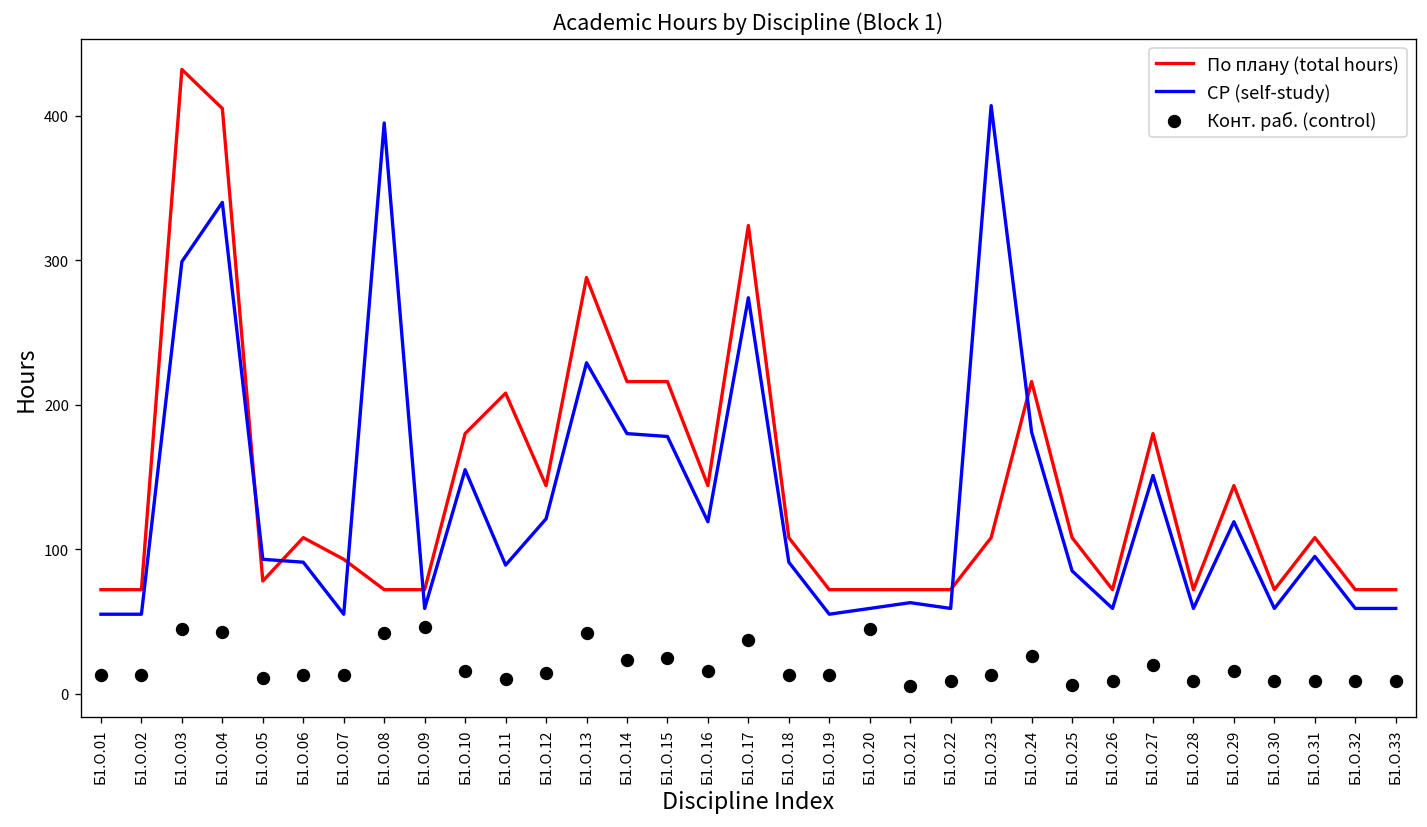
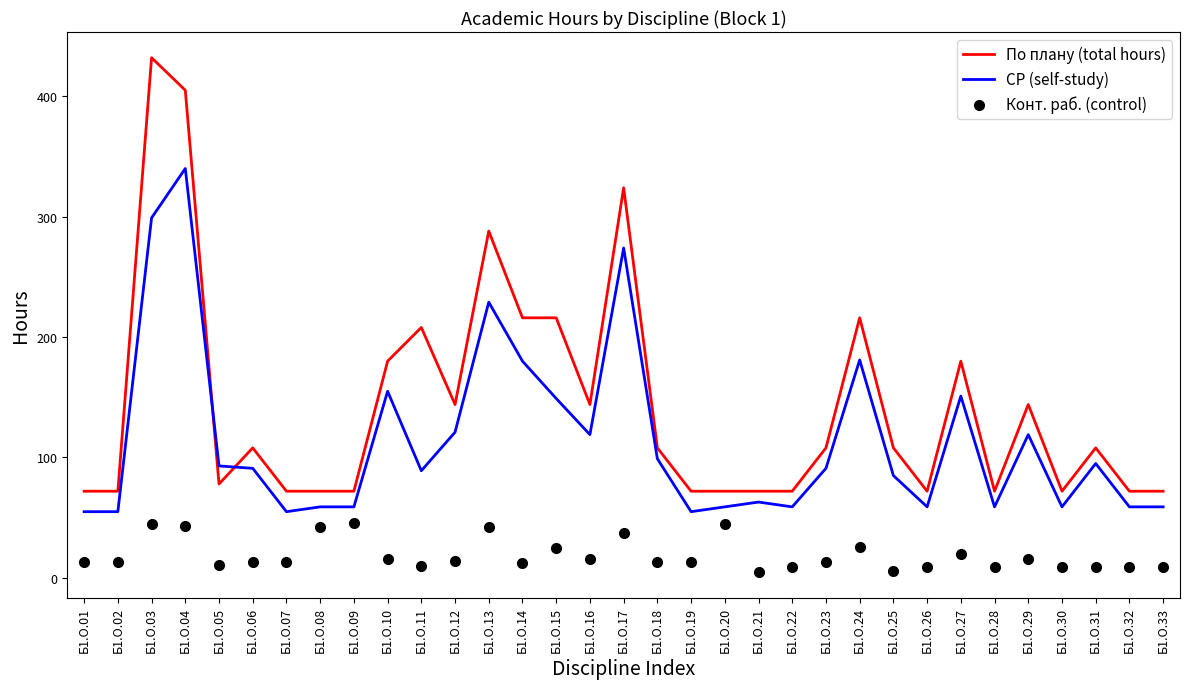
  {
    "По плану (total hours)": {
      "Б1.О.01": 72,
      "Б1.О.02": 72,
      "Б1.О.03": 432,
      "Б1.О.04": 405,
      "Б1.О.05": 78,
      "Б1.О.06": 108,
-     "Б1.О.07": 93,
+     "Б1.О.07": 72,
      "Б1.О.08": 72,
      "Б1.О.09": 72,
      "Б1.О.10": 180,
      "Б1.О.11": 208,
      "Б1.О.12": 144,
      "Б1.О.13": 288,
      "Б1.О.14": 216,
      "Б1.О.15": 216,
      "Б1.О.16": 144,
      "Б1.О.17": 324,
      "Б1.О.18": 108,
      "Б1.О.19": 72,
      "Б1.О.20": 72,
      "Б1.О.21": 72,
      "Б1.О.22": 72,
      "Б1.О.23": 108,
      "Б1.О.24": 216,
      "Б1.О.25": 108,
      "Б1.О.26": 72,
      "Б1.О.27": 180,
      "Б1.О.28": 72,
      "Б1.О.29": 144,
      "Б1.О.30": 72,
      "Б1.О.31": 108,
      "Б1.О.32": 72,
      "Б1.О.33": 72
    },
    "Конт. раб. (control)": {
-     "Б1.О.14": 23
+     "Б1.О.14": 12
    },
    "СР (self-study)": {
      "Б1.О.01": 55,
      "Б1.О.02": 55,
      "Б1.О.03": 299,
      "Б1.О.04": 340,
      "Б1.О.05": 93,
      "Б1.О.06": 91,
      "Б1.О.07": 55,
-     "Б1.О.08": 395,
+     "Б1.О.08": 59,
      "Б1.О.09": 59,
      "Б1.О.10": 155,
      "Б1.О.11": 89,
      "Б1.О.12": 121,
      "Б1.О.13": 229,
      "Б1.О.14": 180,
-     "Б1.О.15": 178,
+     "Б1.О.15": 149,
      "Б1.О.16": 119,
      "Б1.О.17": 274,
-     "Б1.О.18": 91,
+     "Б1.О.18": 99,
      "Б1.О.19": 55,
      "Б1.О.20": 59,
      "Б1.О.21": 63,
      "Б1.О.22": 59,
-     "Б1.О.23": 407,
+     "Б1.О.23": 91,
      "Б1.О.24": 181,
      "Б1.О.25": 85,
      "Б1.О.26": 59,
      "Б1.О.27": 151,
      "Б1.О.28": 59,
      "Б1.О.29": 119,
      "Б1.О.30": 59,
      "Б1.О.31": 95,
      "Б1.О.32": 59,
      "Б1.О.33": 59
    }
  }
